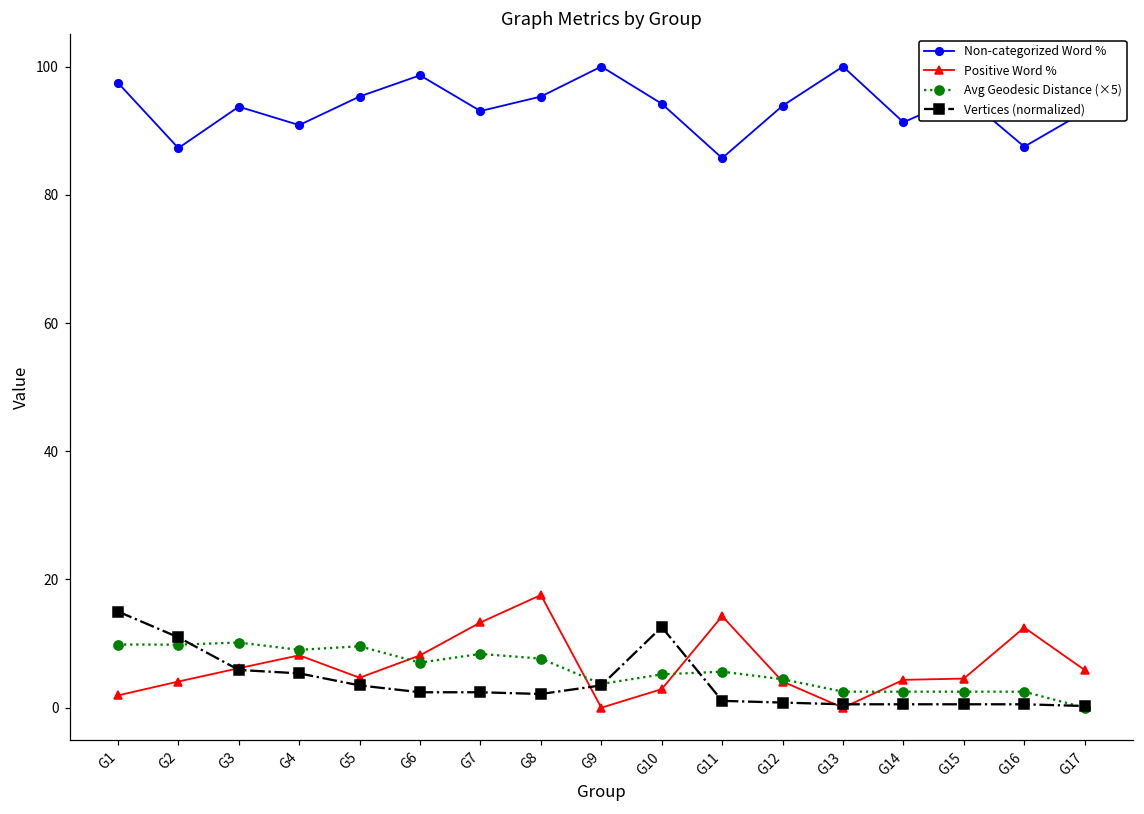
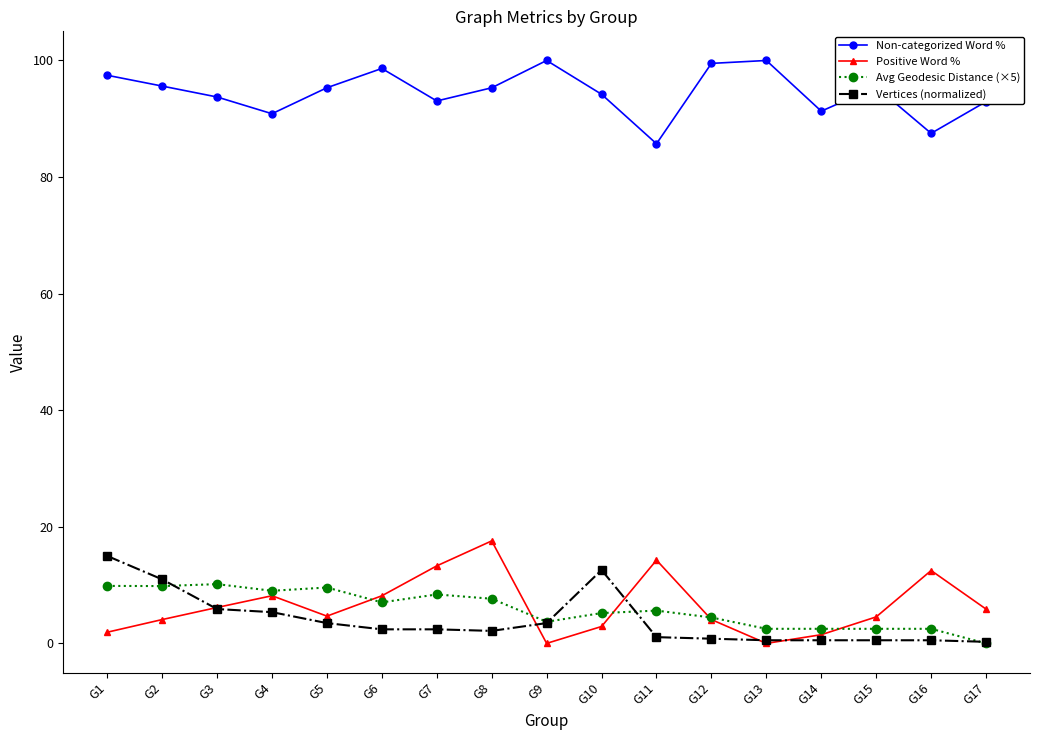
  {
    "Non-categorized Word %": {
      "G1": 97,
-     "G2": 87,
+     "G2": 96,
      "G3": 94,
      "G4": 91,
      "G5": 95,
      "G6": 99,
      "G7": 93,
      "G8": 95,
      "G9": 100,
      "G10": 94,
      "G11": 86,
-     "G12": 94,
+     "G12": 100,
      "G13": 100,
      "G14": 91,
      "G16": 88
    },
    "Positive Word %": {
      "G1": 2,
      "G2": 4,
      "G4": 8,
      "G5": 5,
      "G6": 8,
      "G7": 13,
      "G8": 18,
      "G9": 0,
      "G10": 3,
      "G11": 14,
      "G13": 0,
-     "G14": 4,
+     "G14": 1,
      "G15": 5,
      "G16": 13,
      "G17": 6
    },
    "Avg Geodesic Distance (×5)": {
      "G1": 10,
      "G2": 10,
      "G3": 10,
      "G4": 9,
      "G5": 10,
      "G6": 7,
      "G7": 8,
      "G8": 8,
      "G10": 5,
      "G11": 6,
      "G13": 3,
      "G14": 3,
      "G15": 3,
      "G16": 3
    },
    "Vertices (normalized)": {
      "G1": 15,
      "G2": 11,
      "G4": 5,
      "G5": 3,
      "G6": 2,
      "G7": 2,
      "G8": 2,
      "G10": 13,
      "G11": 1,
      "G12": 1,
      "G13": 1,
      "G14": 1,
      "G15": 1,
      "G16": 1
    }
  }
